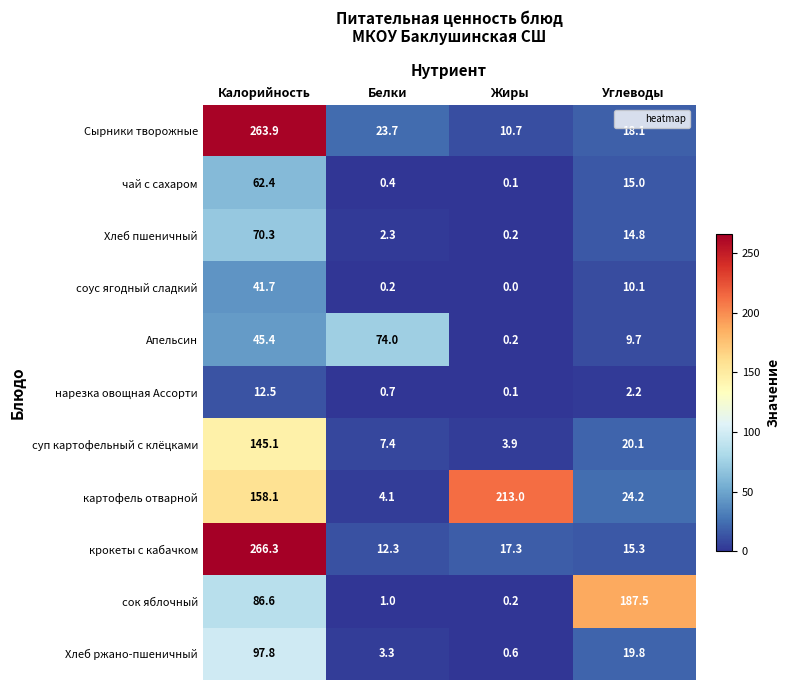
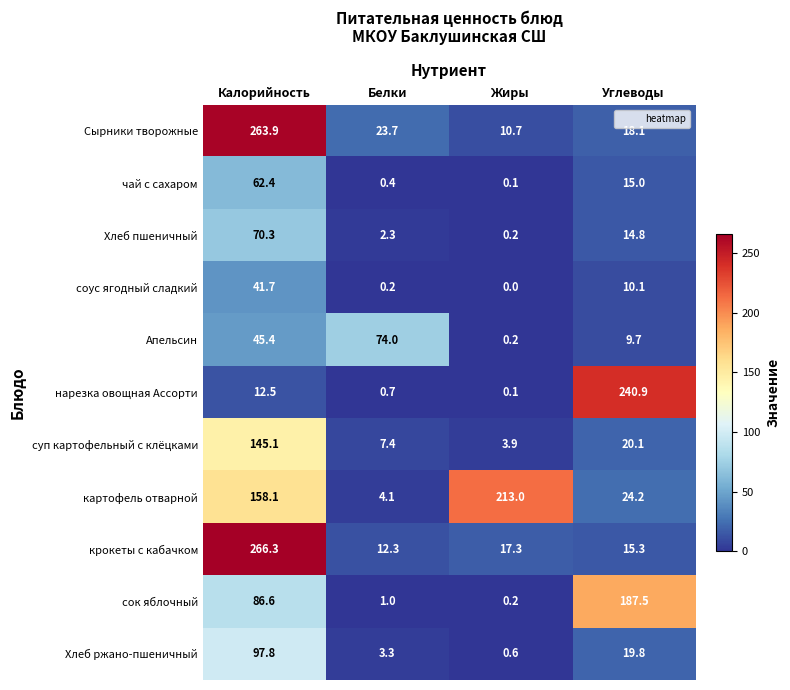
  {
    "Сырники творожные": {
      "Калорийность": 263.9,
      "Белки": 23.7,
      "Жиры": 10.7
    },
    "чай с сахаром": {
      "Калорийность": 62.4,
      "Белки": 0.4,
      "Жиры": 0.1,
      "Углеводы": 15.0
    },
    "Хлеб пшеничный": {
      "Калорийность": 70.3,
      "Белки": 2.3,
      "Жиры": 0.2,
      "Углеводы": 14.8
    },
    "соус ягодный сладкий": {
      "Калорийность": 41.7,
      "Белки": 0.2,
      "Жиры": 0.0,
      "Углеводы": 10.1
    },
    "Апельсин": {
      "Калорийность": 45.4,
      "Белки": 74.0,
      "Жиры": 0.2,
      "Углеводы": 9.7
    },
    "нарезка овощная Ассорти": {
      "Калорийность": 12.5,
      "Белки": 0.7,
      "Жиры": 0.1,
-     "Углеводы": 2.2
+     "Углеводы": 240.9
    },
    "суп картофельный с клёцками": {
      "Калорийность": 145.1,
      "Белки": 7.4,
      "Жиры": 3.9,
      "Углеводы": 20.1
    },
    "картофель отварной": {
      "Калорийность": 158.1,
      "Белки": 4.1,
      "Жиры": 213.0,
      "Углеводы": 24.2
    },
    "крокеты с кабачком": {
      "Калорийность": 266.3,
      "Белки": 12.3,
      "Жиры": 17.3,
      "Углеводы": 15.3
    },
    "сок яблочный": {
      "Калорийность": 86.6,
      "Белки": 1.0,
      "Жиры": 0.2,
      "Углеводы": 187.5
    },
    "Хлеб ржано-пшеничный": {
      "Калорийность": 97.8,
      "Белки": 3.3,
      "Жиры": 0.6,
      "Углеводы": 19.8
    }
  }
